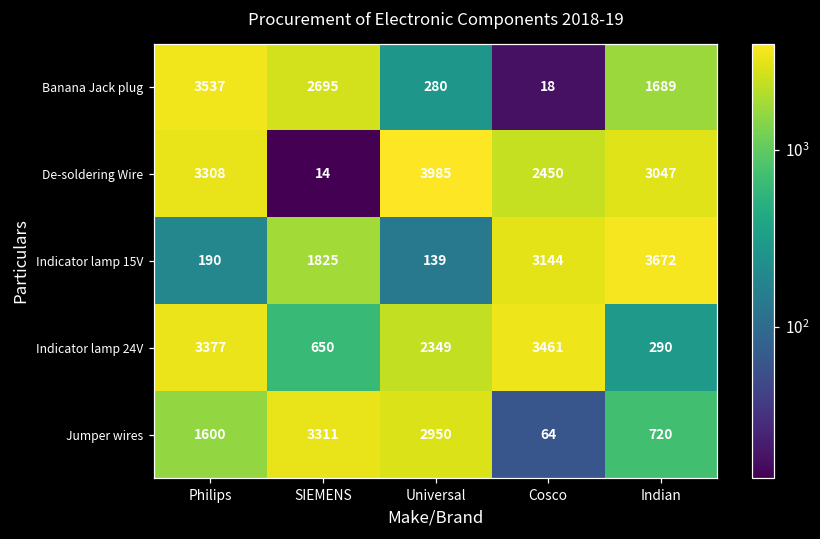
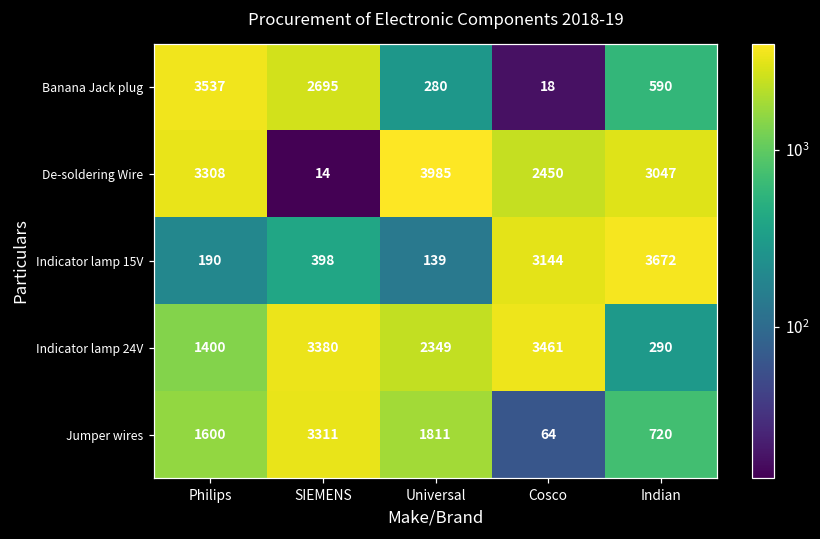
  {
    "Banana Jack plug": {
      "Philips": 3537,
      "SIEMENS": 2695,
      "Universal": 280,
      "Cosco": 18,
-     "Indian": 1689
+     "Indian": 590
    },
    "De-soldering Wire": {
      "Philips": 3308,
      "SIEMENS": 14,
      "Universal": 3985,
      "Cosco": 2450,
      "Indian": 3047
    },
    "Indicator lamp 15V": {
      "Philips": 190,
-     "SIEMENS": 1825,
+     "SIEMENS": 398,
      "Universal": 139,
      "Cosco": 3144,
      "Indian": 3672
    },
    "Indicator lamp 24V": {
-     "Philips": 3377,
-     "SIEMENS": 650,
+     "Philips": 1400,
+     "SIEMENS": 3380,
      "Universal": 2349,
      "Cosco": 3461,
      "Indian": 290
    },
    "Jumper wires": {
      "Philips": 1600,
      "SIEMENS": 3311,
-     "Universal": 2950,
+     "Universal": 1811,
      "Cosco": 64,
      "Indian": 720
    }
  }
